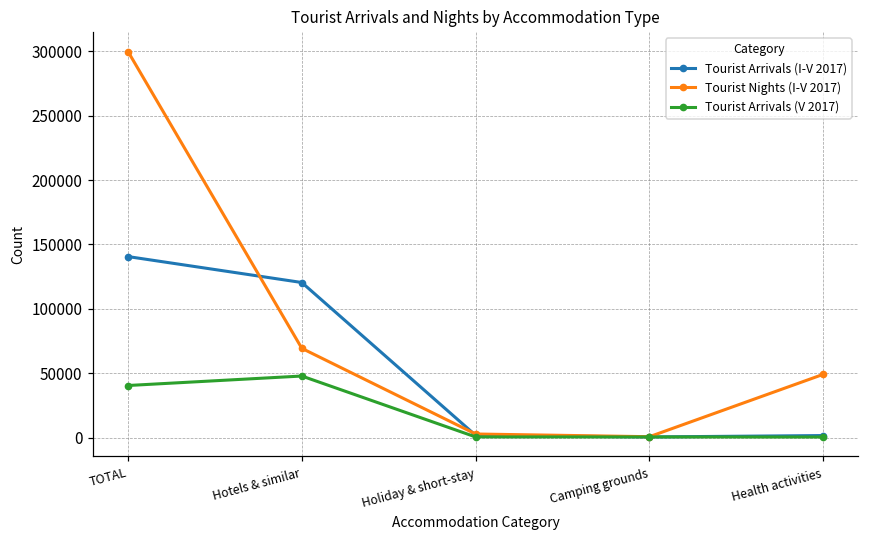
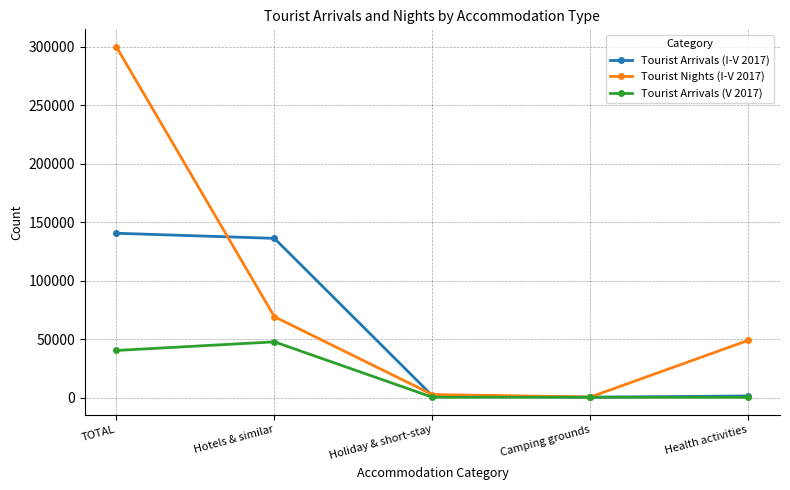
  {
    "Tourist Arrivals (I-V 2017)": {
      "TOTAL": 141000,
-     "Hotels & similar": 120000
+     "Hotels & similar": 136000
    },
    "Tourist Nights (I-V 2017)": {
      "TOTAL": 300000,
      "Hotels & similar": 69000,
      "Health activities": 49000
    },
    "Tourist Arrivals (V 2017)": {
      "TOTAL": 40000,
      "Hotels & similar": 48000
    }
  }
